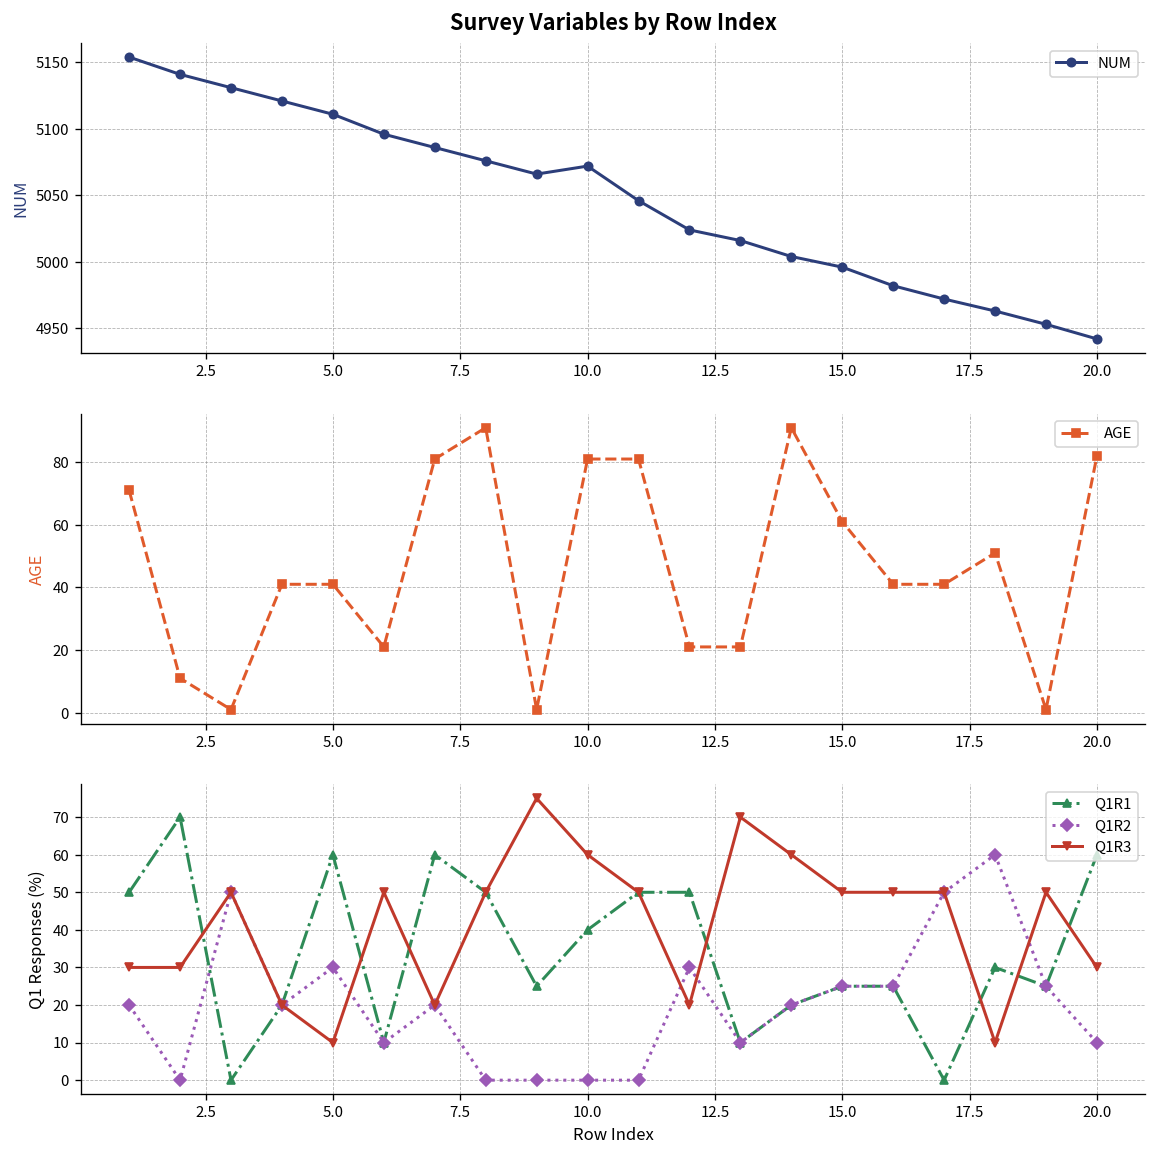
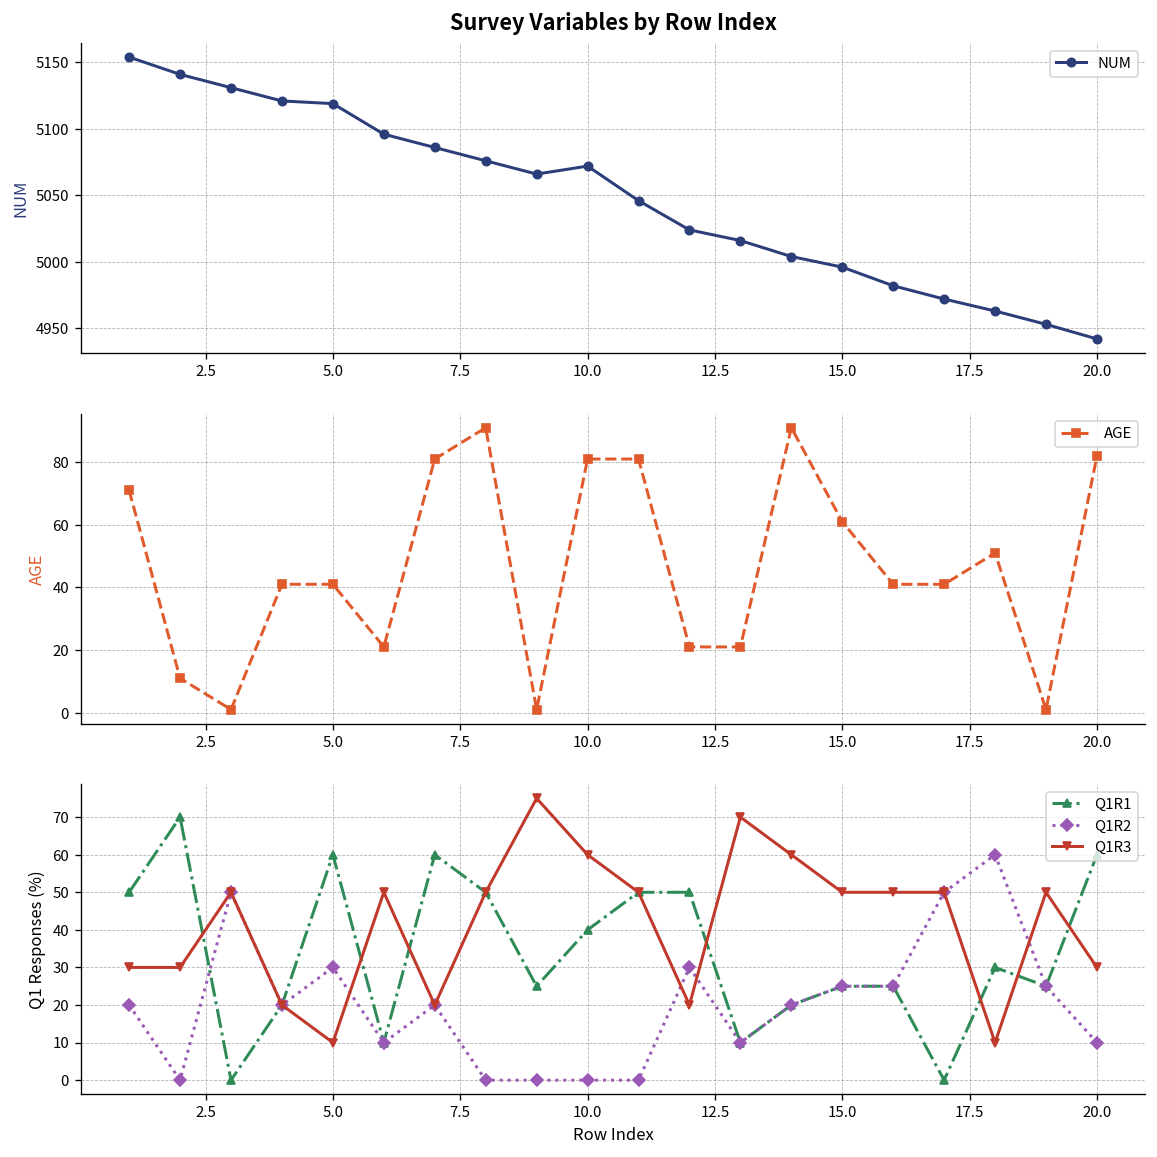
  {
    "Survey Variables by Row Index": {
-     "5.0": 5111,
+     "5.0": 5119,
      "10.0": 5072,
      "15.0": 4996,
      "20.0": 4942
    }
  }
